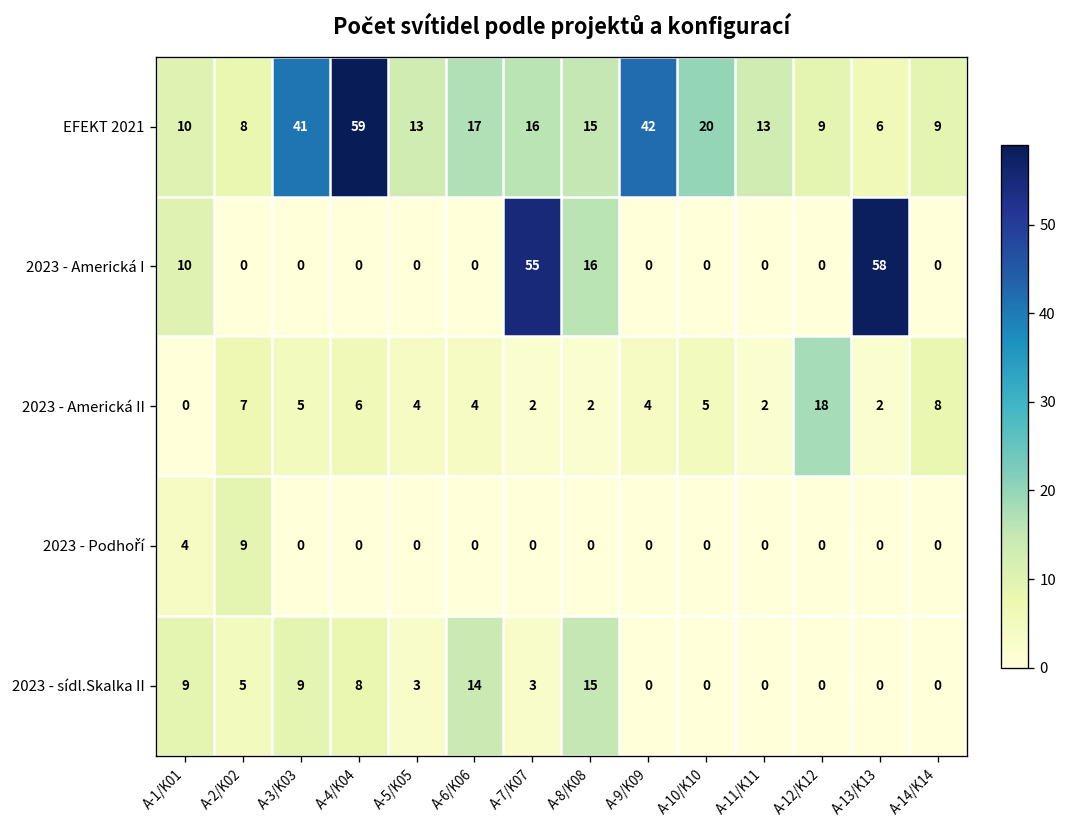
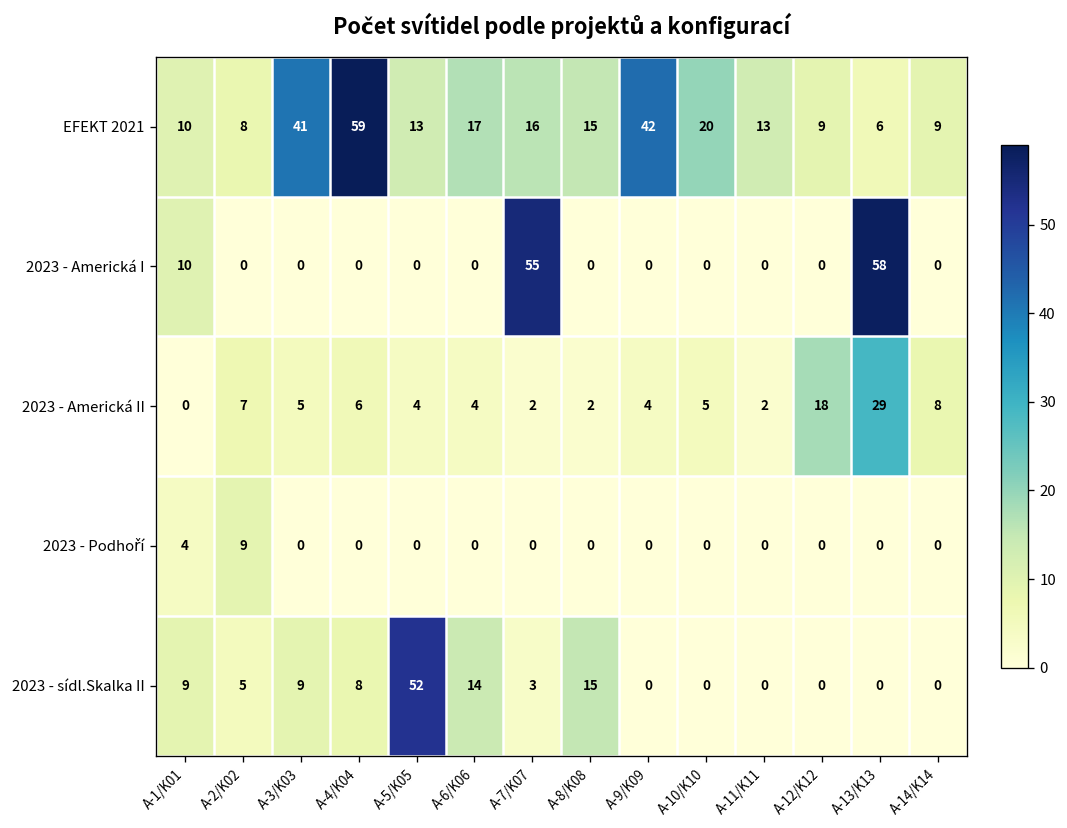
  {
    "EFEKT 2021": {
      "A-1/K01": 10,
      "A-2/K02": 8,
      "A-3/K03": 41,
      "A-4/K04": 59,
      "A-5/K05": 13,
      "A-6/K06": 17,
      "A-7/K07": 16,
      "A-8/K08": 15,
      "A-9/K09": 42,
      "A-10/K10": 20,
      "A-11/K11": 13,
      "A-12/K12": 9,
      "A-13/K13": 6,
      "A-14/K14": 9
    },
    "2023 - Americká I": {
      "A-1/K01": 10,
      "A-2/K02": 0,
      "A-3/K03": 0,
      "A-4/K04": 0,
      "A-5/K05": 0,
      "A-6/K06": 0,
      "A-7/K07": 55,
-     "A-8/K08": 16,
+     "A-8/K08": 0,
      "A-9/K09": 0,
      "A-10/K10": 0,
      "A-11/K11": 0,
      "A-12/K12": 0,
      "A-13/K13": 58,
      "A-14/K14": 0
    },
    "2023 - Americká II": {
      "A-1/K01": 0,
      "A-2/K02": 7,
      "A-3/K03": 5,
      "A-4/K04": 6,
      "A-5/K05": 4,
      "A-6/K06": 4,
      "A-7/K07": 2,
      "A-8/K08": 2,
      "A-9/K09": 4,
      "A-10/K10": 5,
      "A-11/K11": 2,
      "A-12/K12": 18,
-     "A-13/K13": 2,
+     "A-13/K13": 29,
      "A-14/K14": 8
    },
    "2023 - Podhoří": {
      "A-1/K01": 4,
      "A-2/K02": 9,
      "A-3/K03": 0,
      "A-4/K04": 0,
      "A-5/K05": 0,
      "A-6/K06": 0,
      "A-7/K07": 0,
      "A-8/K08": 0,
      "A-9/K09": 0,
      "A-10/K10": 0,
      "A-11/K11": 0,
      "A-12/K12": 0,
      "A-13/K13": 0,
      "A-14/K14": 0
    },
    "2023 - sídl.Skalka II": {
      "A-1/K01": 9,
      "A-2/K02": 5,
      "A-3/K03": 9,
      "A-4/K04": 8,
-     "A-5/K05": 3,
+     "A-5/K05": 52,
      "A-6/K06": 14,
      "A-7/K07": 3,
      "A-8/K08": 15,
      "A-9/K09": 0,
      "A-10/K10": 0,
      "A-11/K11": 0,
      "A-12/K12": 0,
      "A-13/K13": 0,
      "A-14/K14": 0
    }
  }
